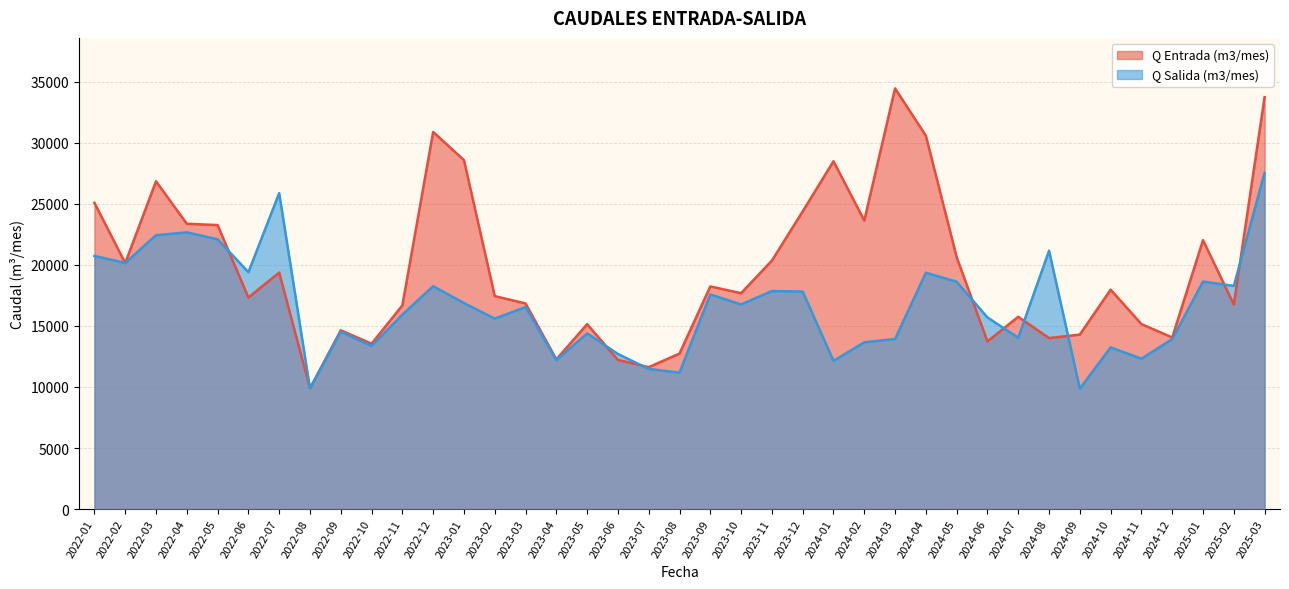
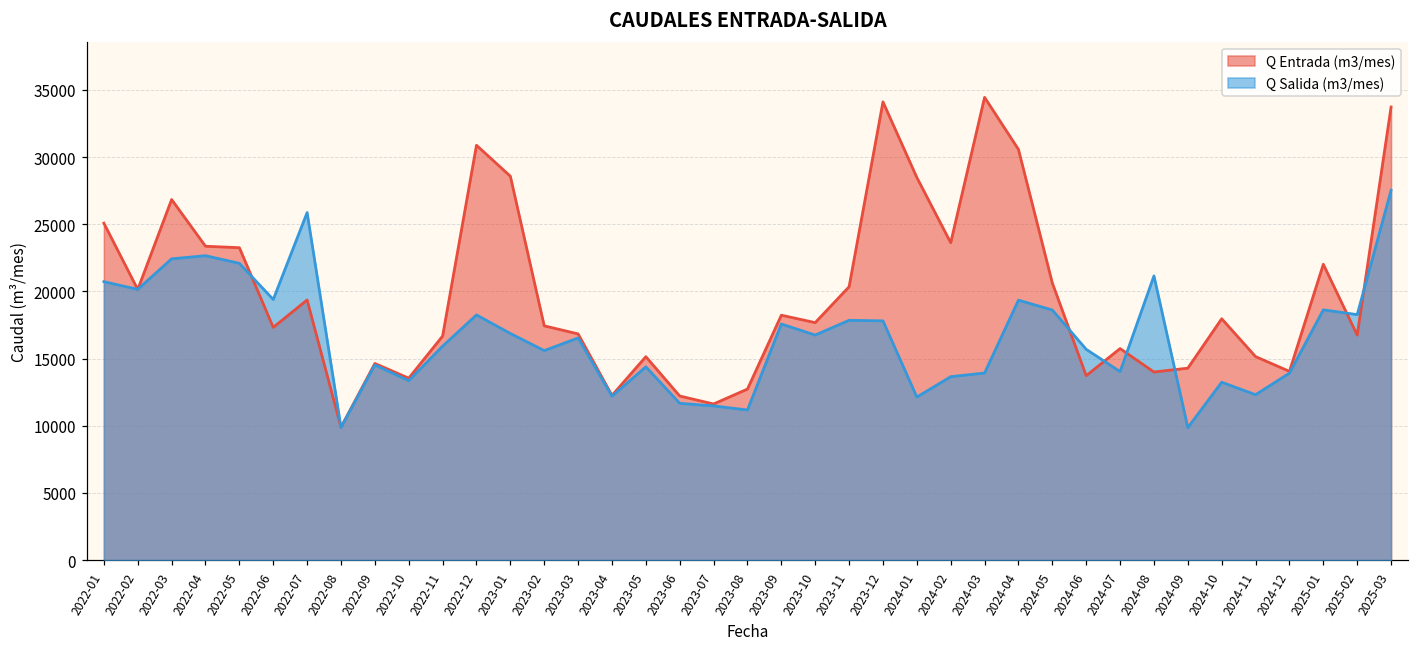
  {
    "Q Entrada (m3/mes)": {
      "2022-01": 25100,
      "2022-03": 26800,
      "2022-04": 23400,
      "2022-05": 23300,
      "2022-06": 17300,
      "2022-07": 19400,
      "2022-11": 16700,
      "2022-12": 30900,
      "2023-01": 28600,
      "2023-02": 17400,
      "2023-03": 16800,
      "2023-05": 15100,
      "2023-06": 12200,
      "2023-08": 12700,
      "2023-09": 18200,
      "2023-10": 17700,
      "2023-11": 20300,
-     "2023-12": 24400,
+     "2023-12": 34100,
      "2024-01": 28500,
      "2024-02": 23600,
      "2024-03": 34400,
      "2024-04": 30600,
      "2024-05": 20600,
      "2024-06": 13700,
      "2024-07": 15700,
      "2024-08": 14000,
      "2024-09": 14300,
      "2024-10": 18000,
      "2024-11": 15100,
      "2025-01": 22000,
      "2025-02": 16800,
      "2025-03": 33700
    },
    "Q Salida (m3/mes)": {
      "2022-01": 20700,
      "2022-03": 22400,
      "2022-04": 22700,
      "2022-05": 22100,
      "2022-06": 19400,
      "2022-07": 25900,
      "2022-11": 15900,
      "2022-12": 18300,
      "2023-01": 16900,
      "2023-02": 15600,
      "2023-03": 16500,
      "2023-05": 14400,
-     "2023-06": 12700,
+     "2023-06": 11700,
      "2023-08": 11200,
      "2023-09": 17600,
      "2023-10": 16800,
      "2023-11": 17900,
      "2023-12": 17800,
      "2024-01": 12100,
      "2024-02": 13700,
      "2024-03": 13900,
      "2024-04": 19400,
      "2024-05": 18600,
      "2024-06": 15700,
      "2024-07": 14000,
      "2024-08": 21200,
      "2024-09": 9900,
      "2024-10": 13200,
      "2024-11": 12300,
      "2025-01": 18600,
      "2025-02": 18300,
      "2025-03": 27500
    }
  }
